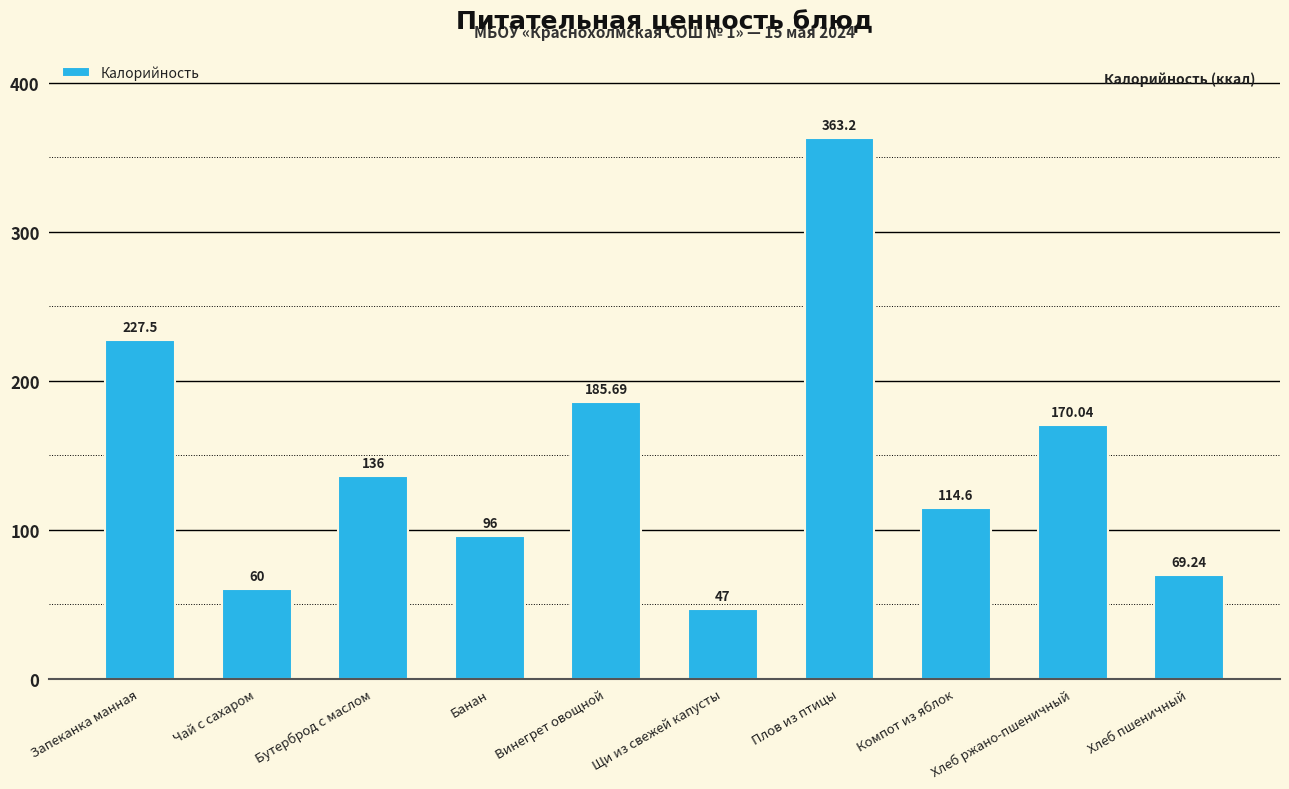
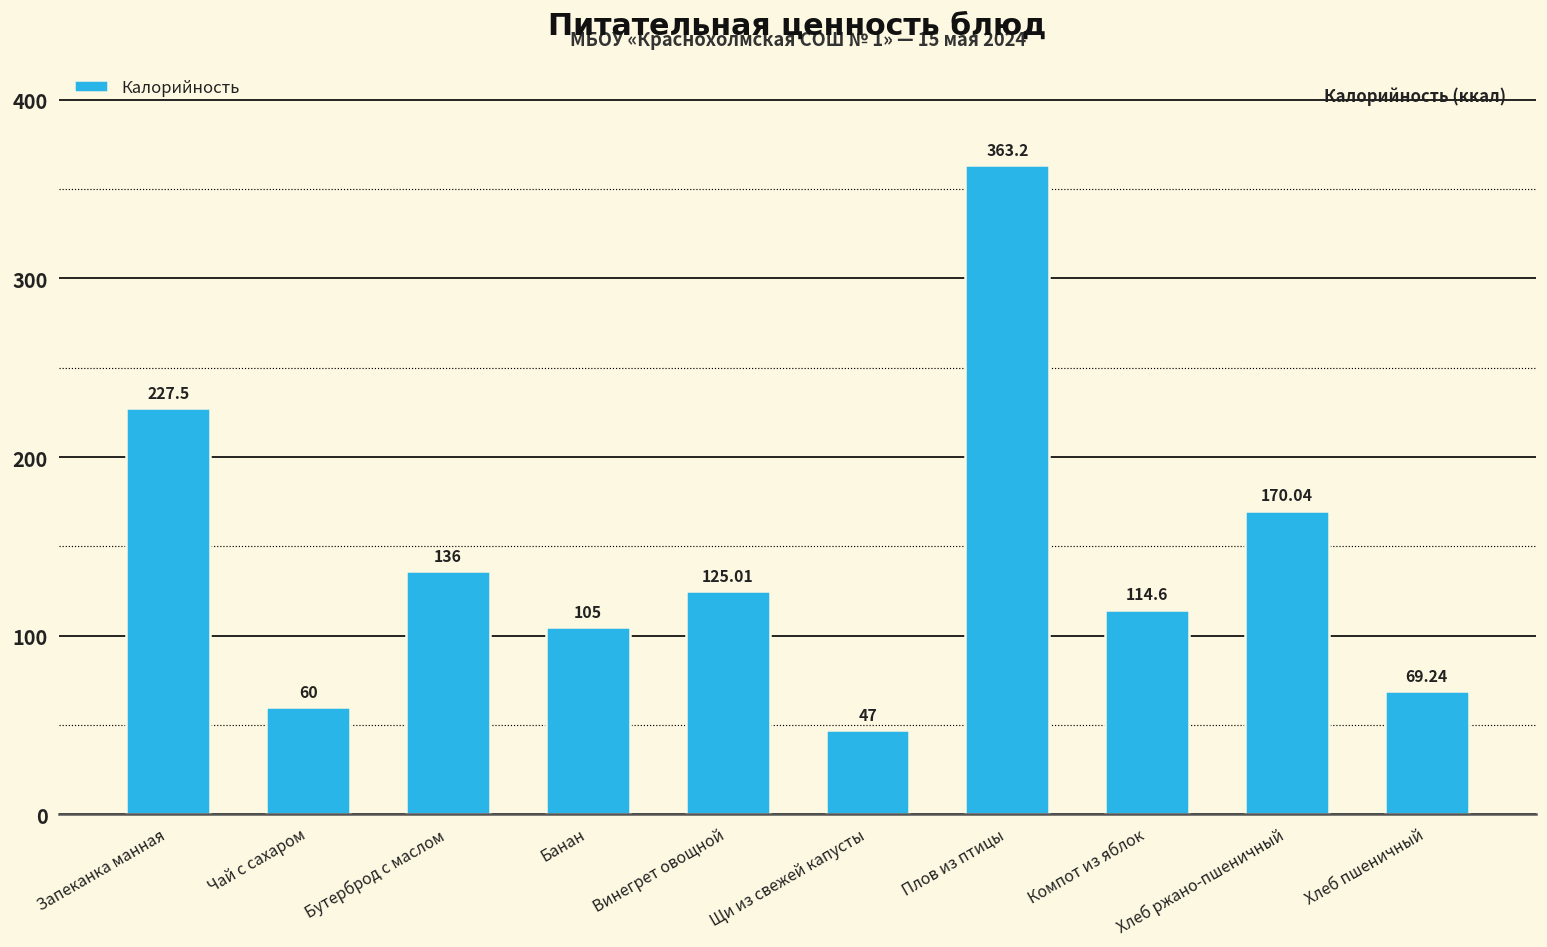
  {
    "Запеканка манная": 227.5,
    "Чай с сахаром": 60,
    "Бутерброд с маслом": 136,
-   "Банан": 96,
-   "Винегрет овощной": 185.69,
+   "Банан": 105,
+   "Винегрет овощной": 125.01,
    "Щи из свежей капусты": 47,
    "Плов из птицы": 363.2,
    "Компот из яблок": 114.6,
    "Хлеб ржано-пшеничный": 170.04,
    "Хлеб пшеничный": 69.24
  }
